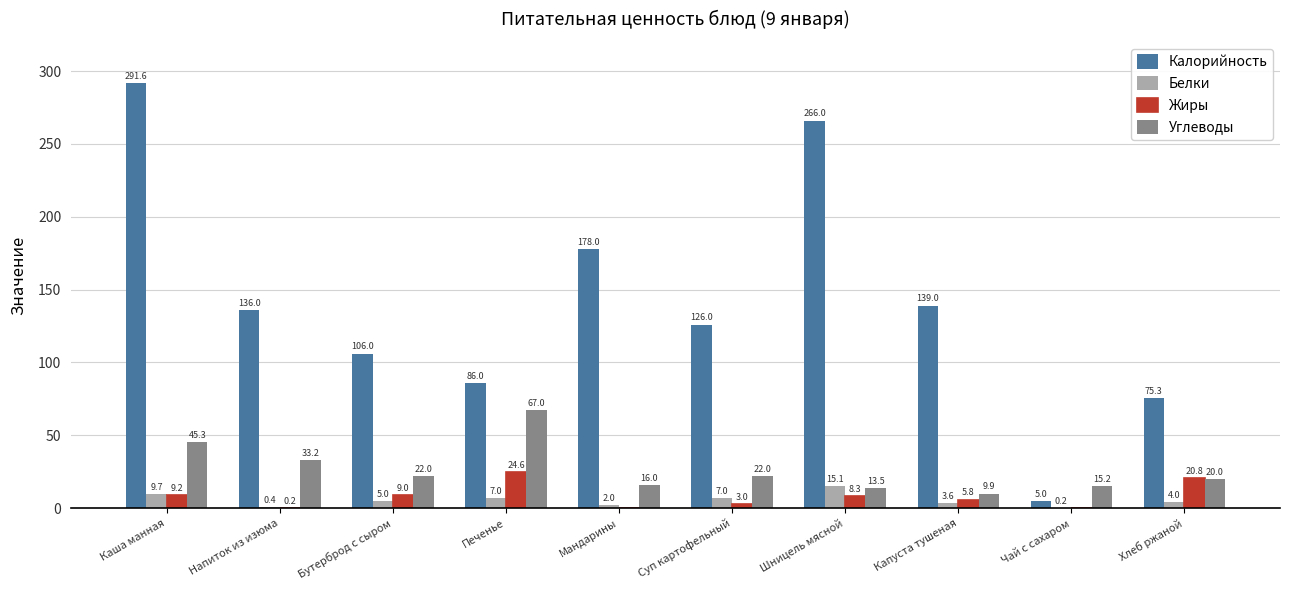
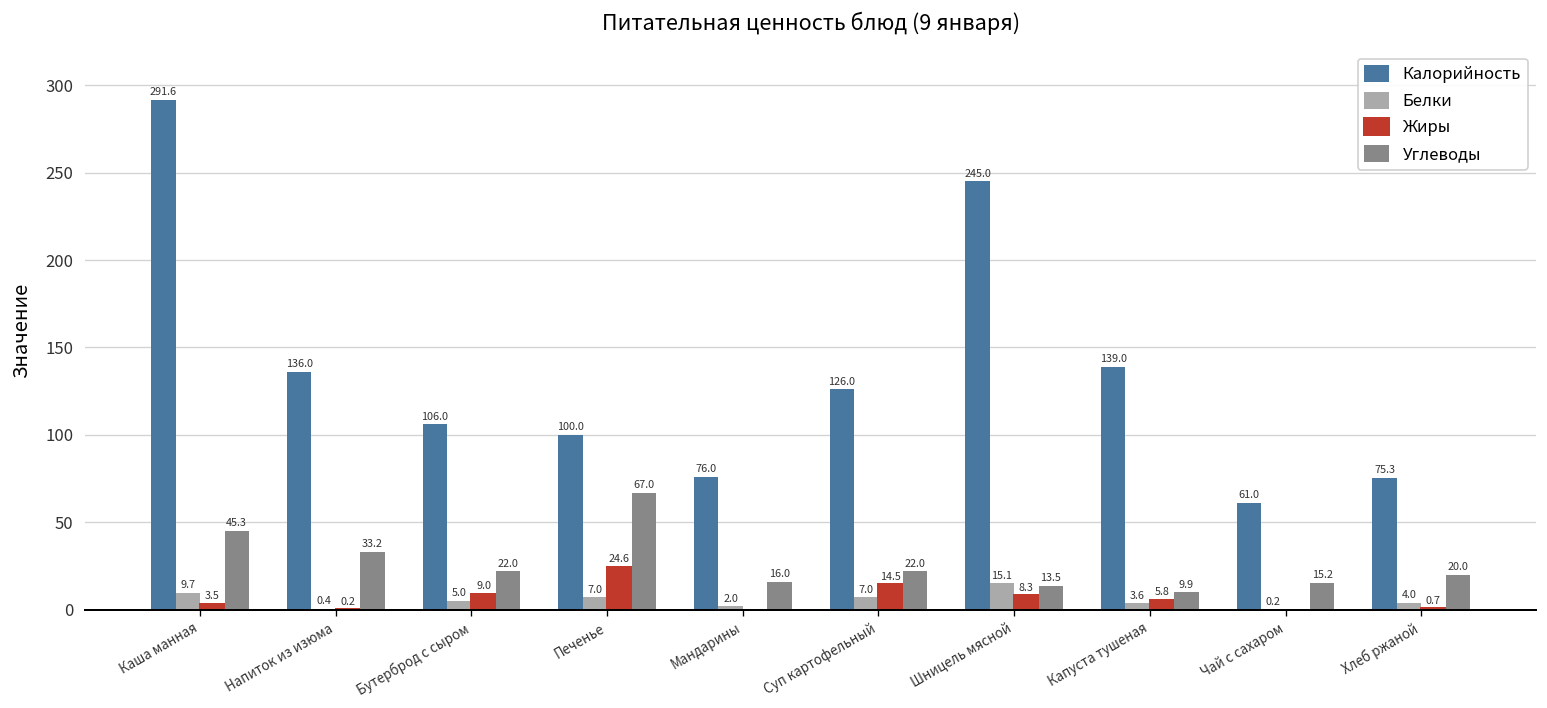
  {
    "Калорийность": {
      "Каша манная": 291.6,
      "Напиток из изюма": 136.0,
      "Бутерброд с сыром": 106.0,
-     "Печенье": 86.0,
-     "Мандарины": 178.0,
+     "Печенье": 100.0,
+     "Мандарины": 76.0,
      "Суп картофельный": 126.0,
-     "Шницель мясной": 266.0,
+     "Шницель мясной": 245.0,
      "Капуста тушеная": 139.0,
-     "Чай с сахаром": 5.0,
+     "Чай с сахаром": 61.0,
      "Хлеб ржаной": 75.3
    },
    "Жиры": {
-     "Каша манная": 9.2,
+     "Каша манная": 3.5,
      "Напиток из изюма": 0.2,
      "Бутерброд с сыром": 9.0,
      "Печенье": 24.6,
-     "Суп картофельный": 3.0,
+     "Суп картофельный": 14.5,
      "Шницель мясной": 8.3,
      "Капуста тушеная": 5.8,
-     "Хлеб ржаной": 20.8
+     "Хлеб ржаной": 0.7
    }
  }
